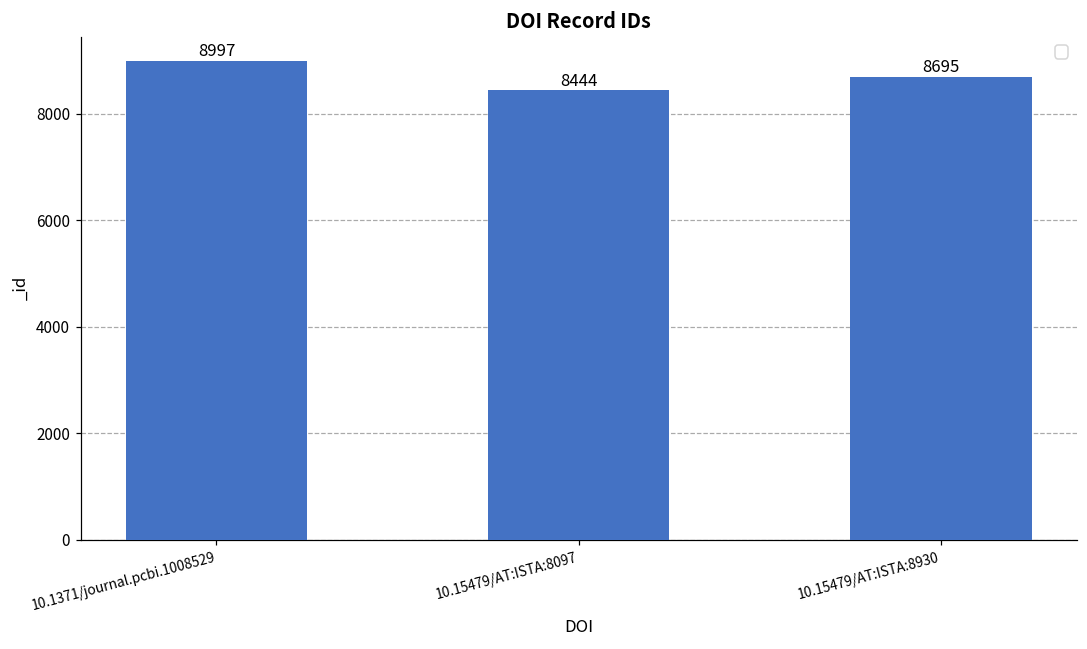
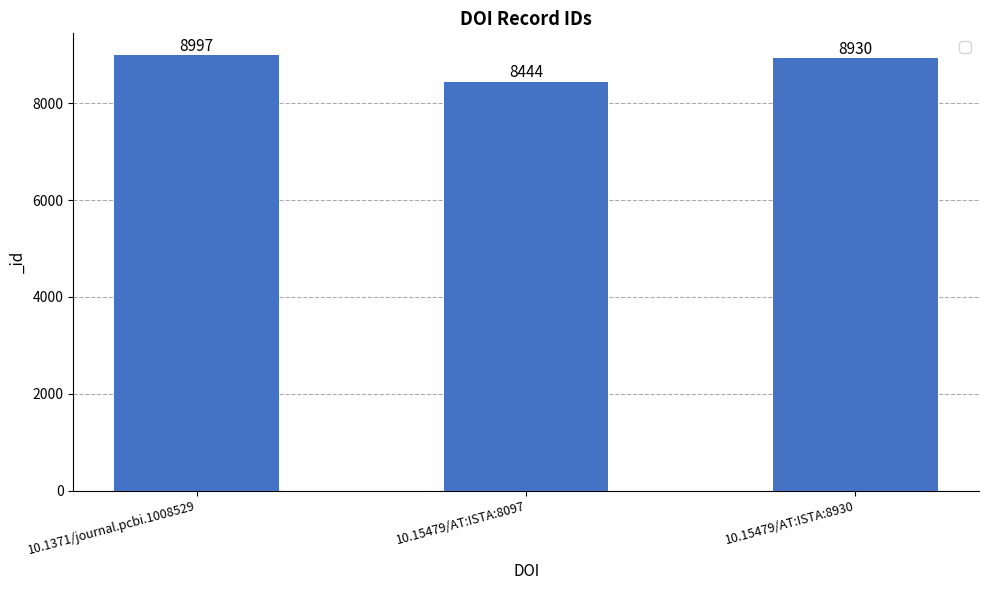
  {
    "10.1371/journal.pcbi.1008529": 8997,
    "10.15479/AT:ISTA:8097": 8444,
-   "10.15479/AT:ISTA:8930": 8695
+   "10.15479/AT:ISTA:8930": 8930
  }
